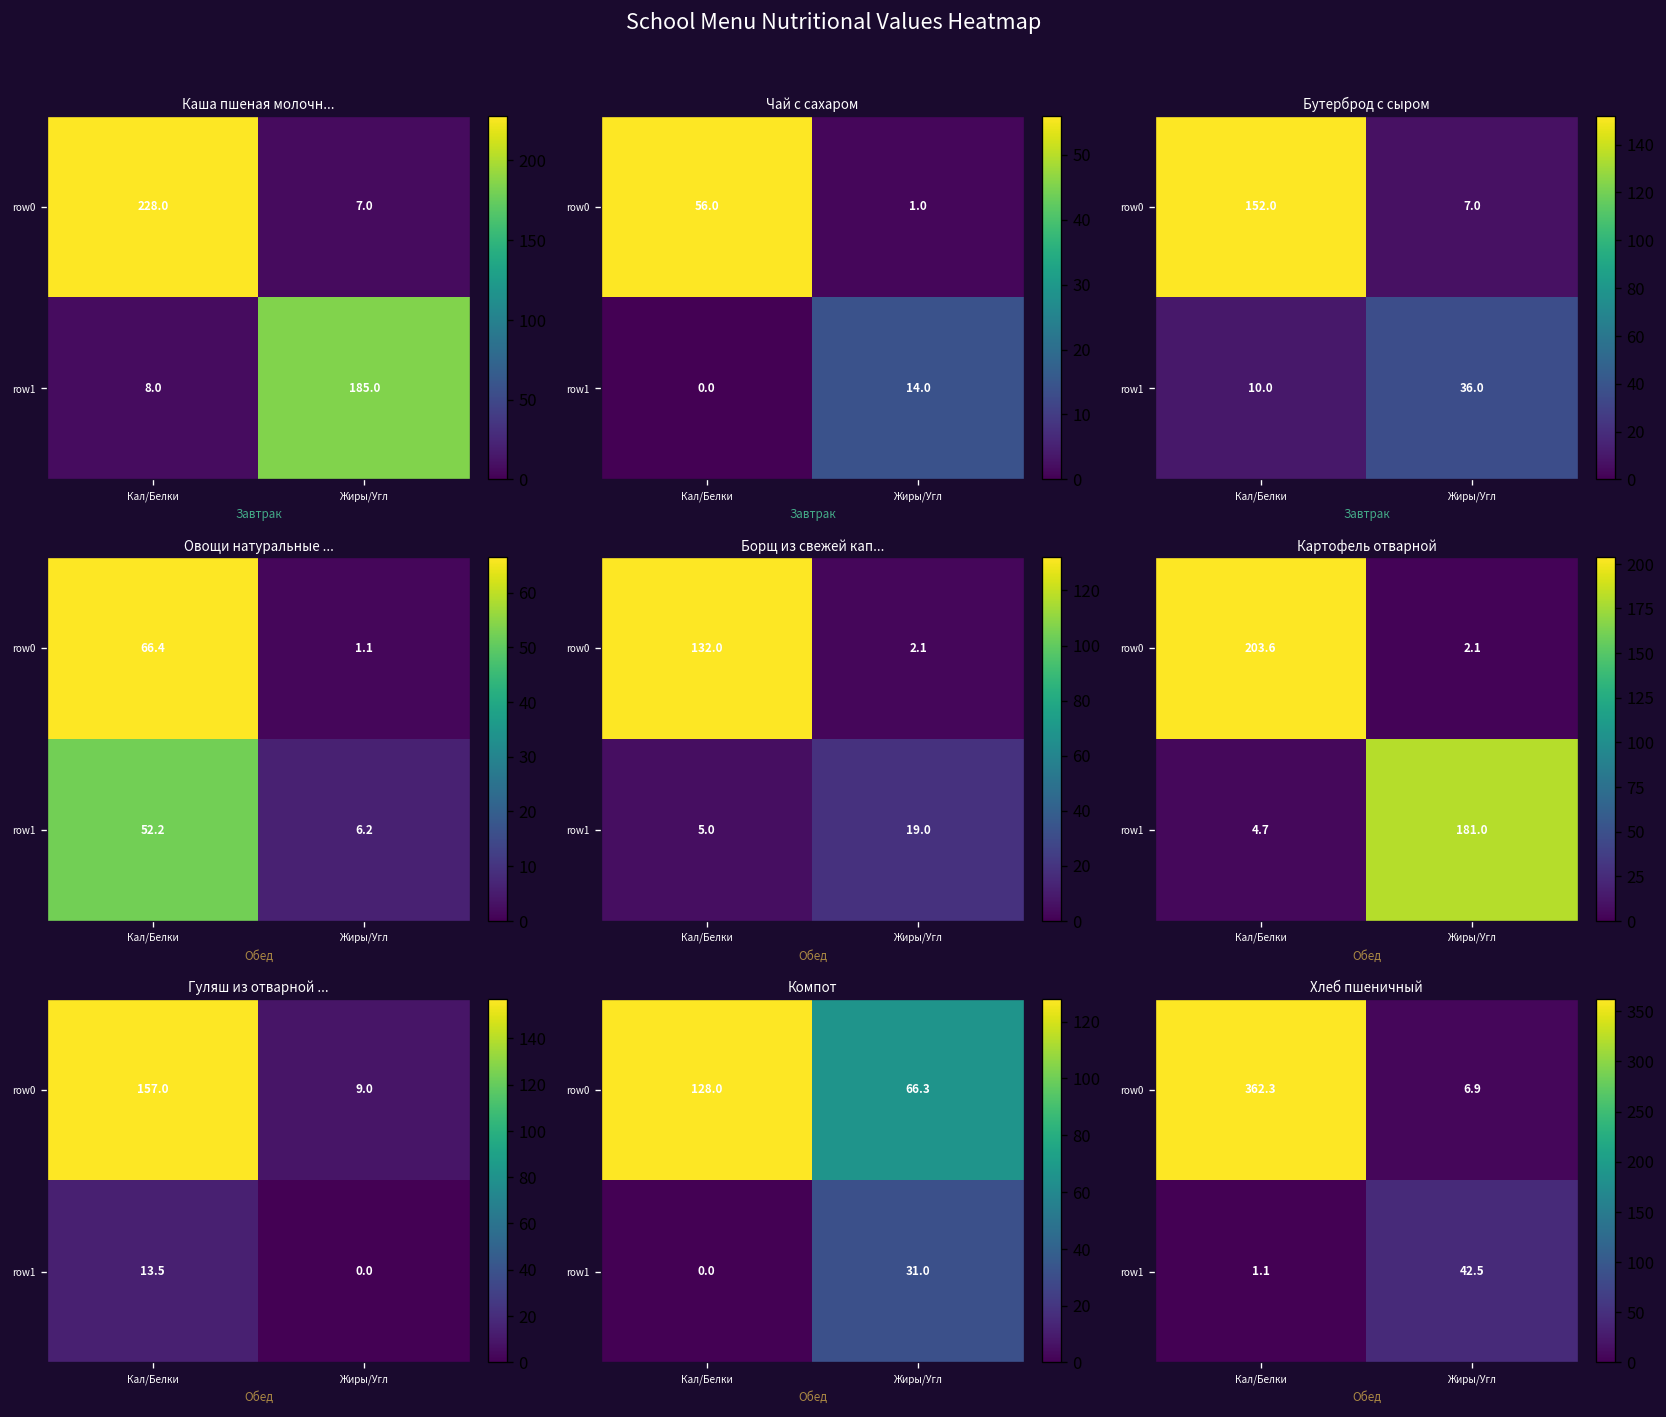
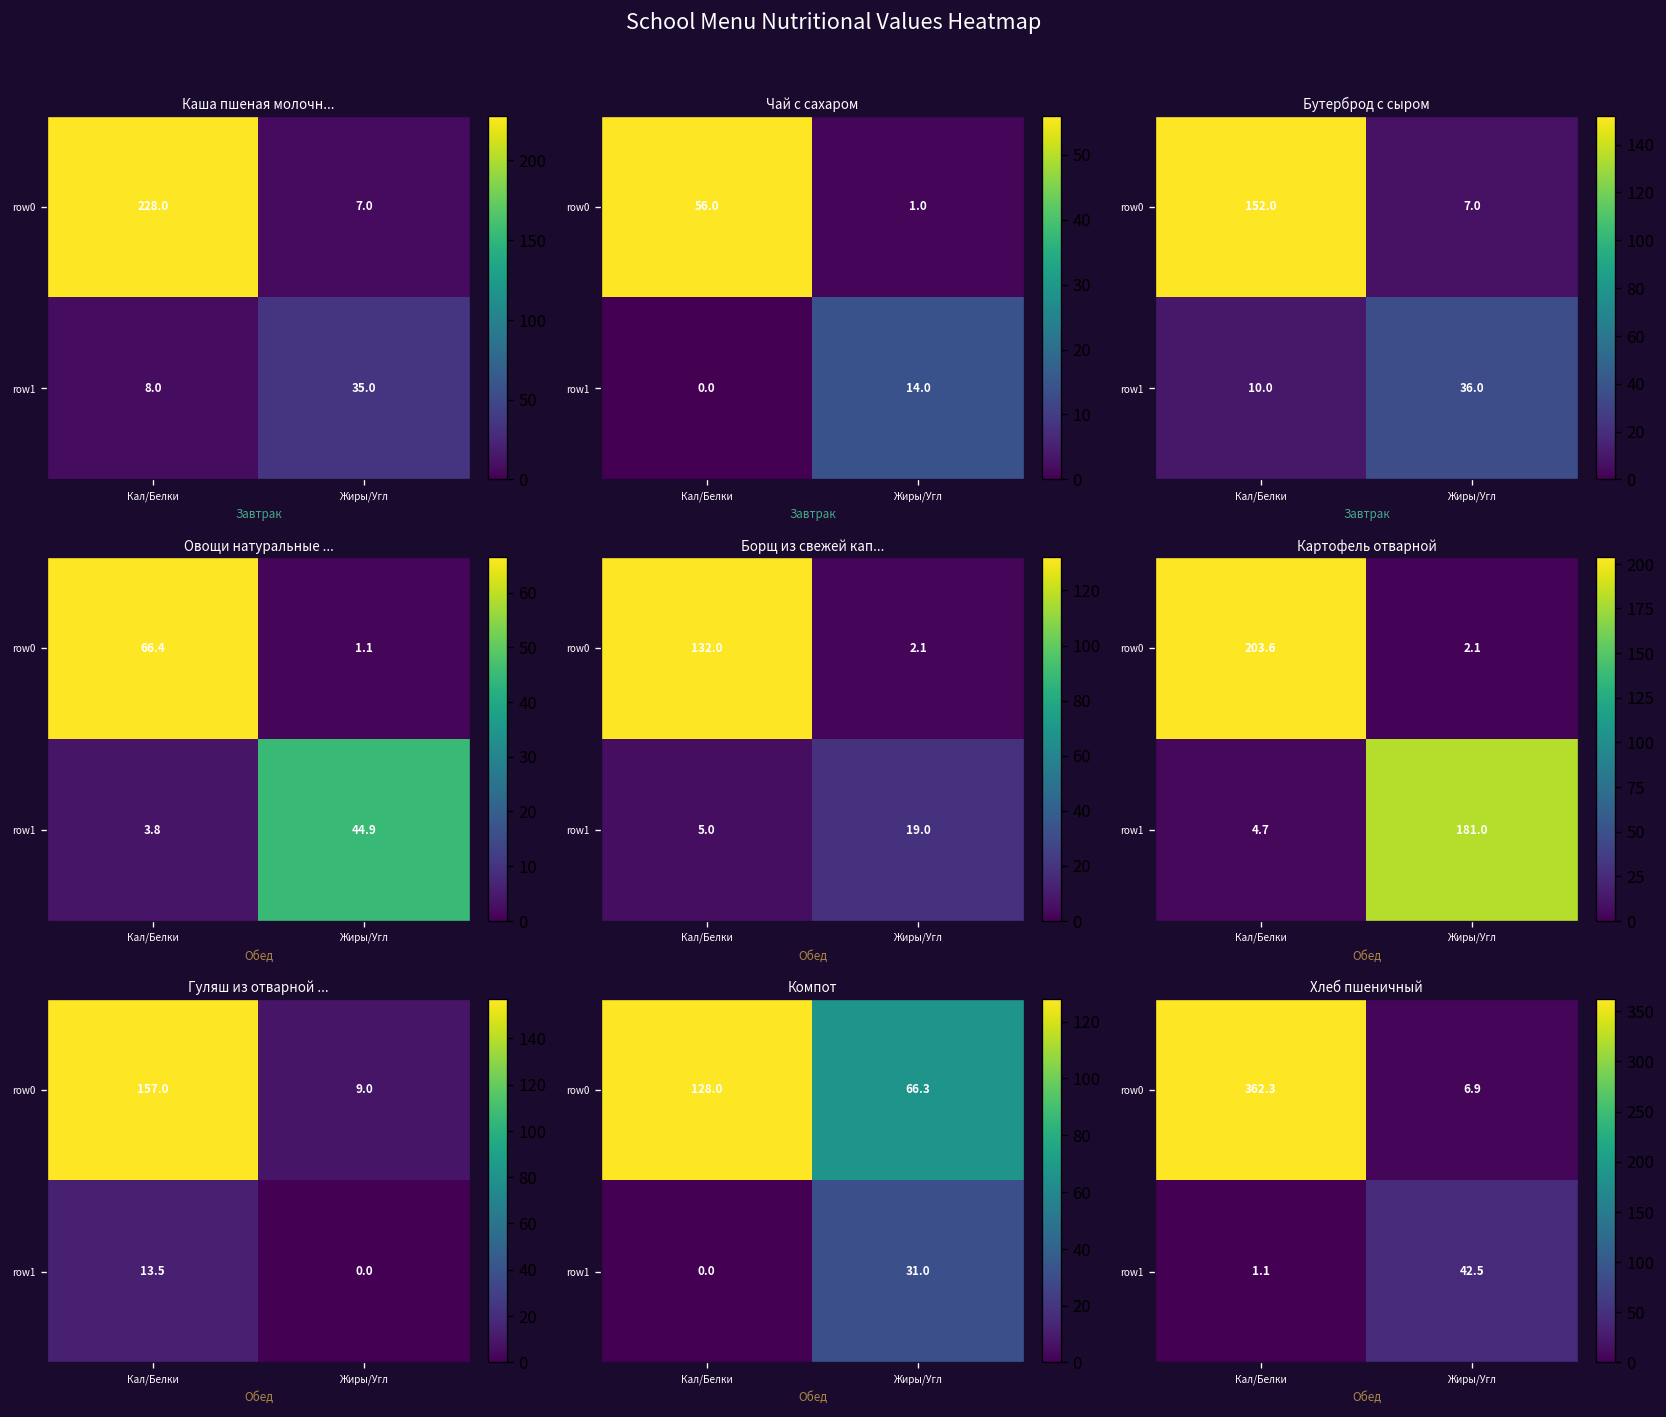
  {
    "Каша пшеная молочн...": {
      "row0": {
        "Кал/Белки": 228.0,
        "Жиры/Угл": 7.0
      },
      "row1": {
        "Кал/Белки": 8.0,
-       "Жиры/Угл": 185.0
+       "Жиры/Угл": 35.0
      }
    },
    "Чай с сахаром": {
      "row0": {
        "Кал/Белки": 56.0,
        "Жиры/Угл": 1.0
      },
      "row1": {
        "Кал/Белки": 0.0,
        "Жиры/Угл": 14.0
      }
    },
    "Бутерброд с сыром": {
      "row0": {
        "Кал/Белки": 152.0,
        "Жиры/Угл": 7.0
      },
      "row1": {
        "Кал/Белки": 10.0,
        "Жиры/Угл": 36.0
      }
    },
    "Овощи натуральные ...": {
      "row0": {
        "Кал/Белки": 66.4,
        "Жиры/Угл": 1.1
      },
      "row1": {
-       "Кал/Белки": 52.2,
-       "Жиры/Угл": 6.2
+       "Кал/Белки": 3.8,
+       "Жиры/Угл": 44.9
      }
    },
    "Борщ из свежей кап...": {
      "row0": {
        "Кал/Белки": 132.0,
        "Жиры/Угл": 2.1
      },
      "row1": {
        "Кал/Белки": 5.0,
        "Жиры/Угл": 19.0
      }
    },
    "Картофель отварной": {
      "row0": {
        "Кал/Белки": 203.6,
        "Жиры/Угл": 2.1
      },
      "row1": {
        "Кал/Белки": 4.7,
        "Жиры/Угл": 181.0
      }
    },
    "Гуляш из отварной ...": {
      "row0": {
        "Кал/Белки": 157.0,
        "Жиры/Угл": 9.0
      },
      "row1": {
        "Кал/Белки": 13.5,
        "Жиры/Угл": 0.0
      }
    },
    "Компот": {
      "row0": {
        "Кал/Белки": 128.0,
        "Жиры/Угл": 66.3
      },
      "row1": {
        "Кал/Белки": 0.0,
        "Жиры/Угл": 31.0
      }
    },
    "Хлеб пшеничный": {
      "row0": {
        "Кал/Белки": 362.3,
        "Жиры/Угл": 6.9
      },
      "row1": {
        "Кал/Белки": 1.1,
        "Жиры/Угл": 42.5
      }
    }
  }
